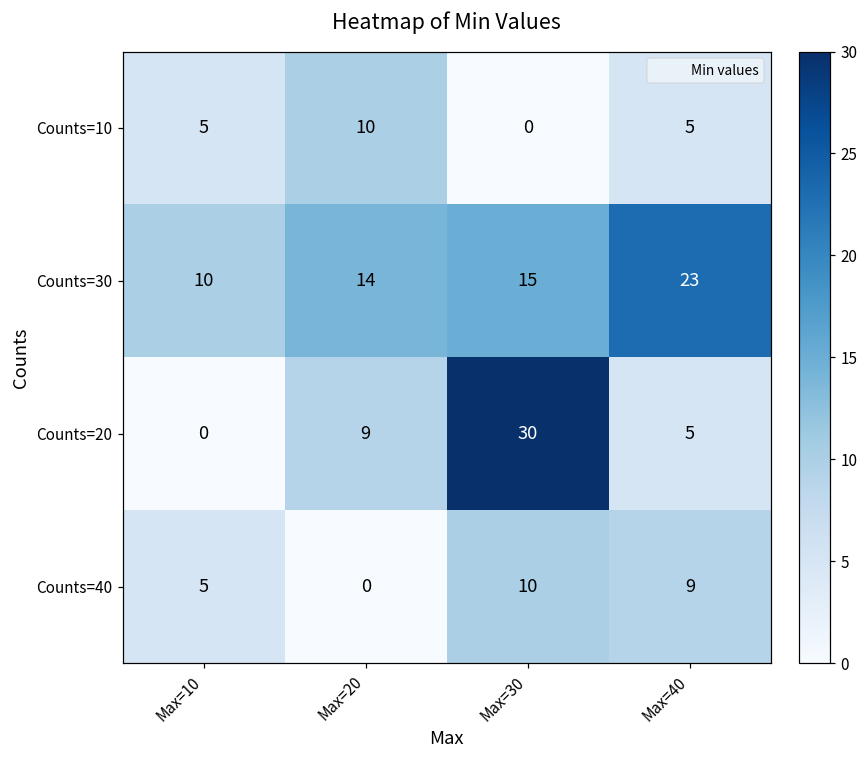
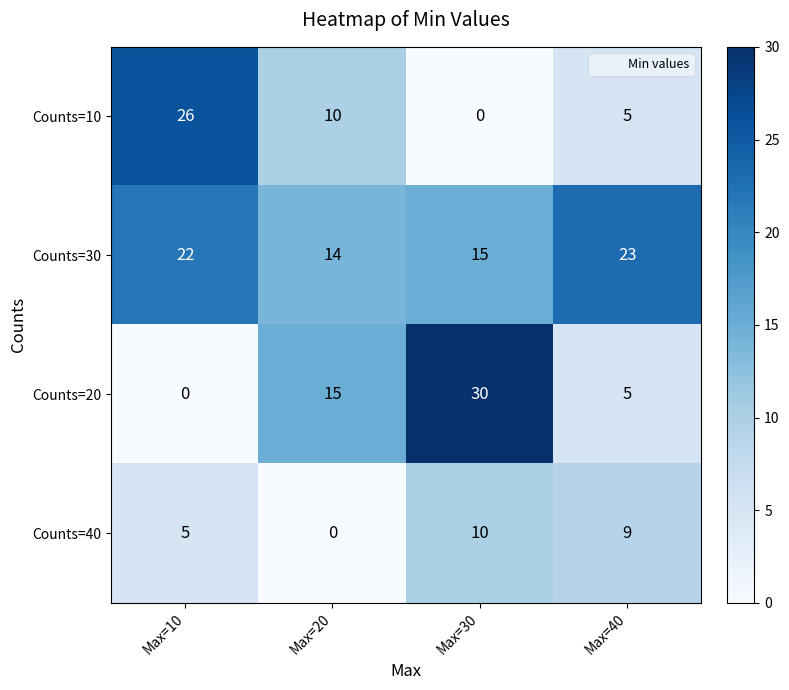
  {
    "Counts=10": {
-     "Max=10": 5,
+     "Max=10": 26,
      "Max=20": 10,
      "Max=30": 0,
      "Max=40": 5
    },
    "Counts=30": {
-     "Max=10": 10,
+     "Max=10": 22,
      "Max=20": 14,
      "Max=30": 15,
      "Max=40": 23
    },
    "Counts=20": {
      "Max=10": 0,
-     "Max=20": 9,
+     "Max=20": 15,
      "Max=30": 30,
      "Max=40": 5
    },
    "Counts=40": {
      "Max=10": 5,
      "Max=20": 0,
      "Max=30": 10,
      "Max=40": 9
    }
  }
